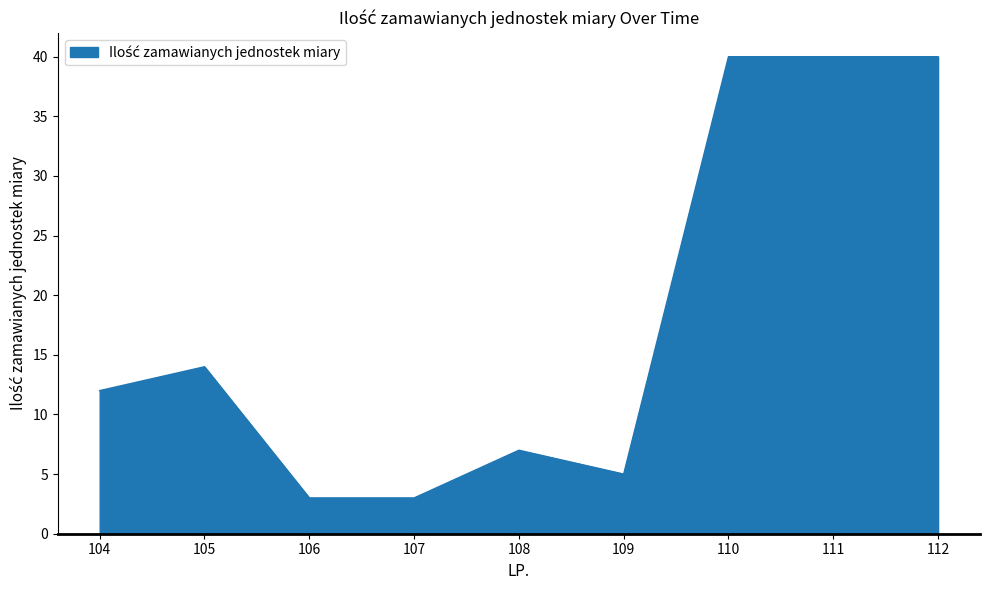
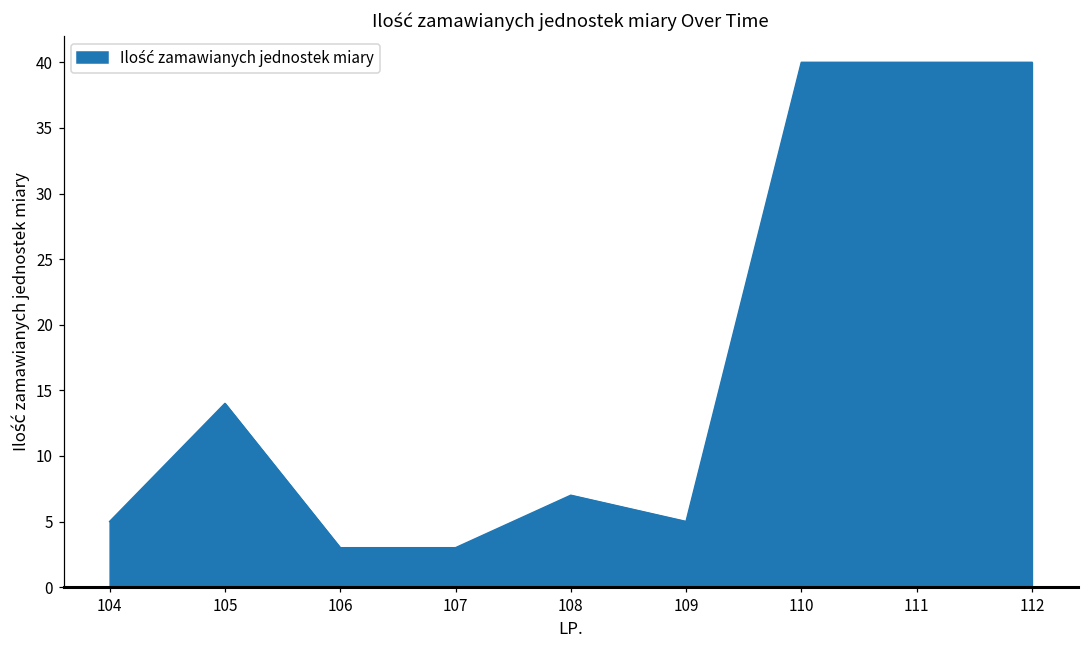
  {
-   "104": 12,
+   "104": 5,
    "105": 14,
    "106": 3,
    "107": 3,
    "108": 7,
    "109": 5,
    "110": 40,
    "111": 40,
    "112": 40
  }
